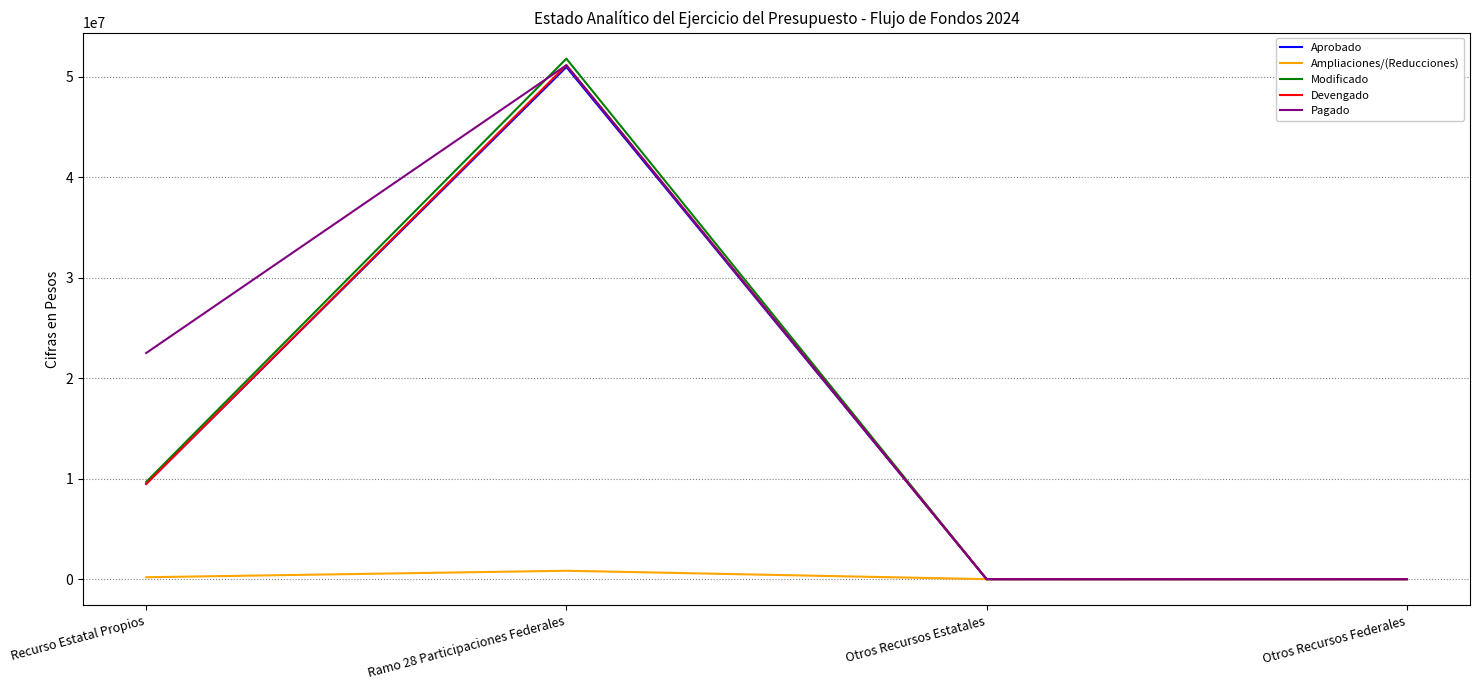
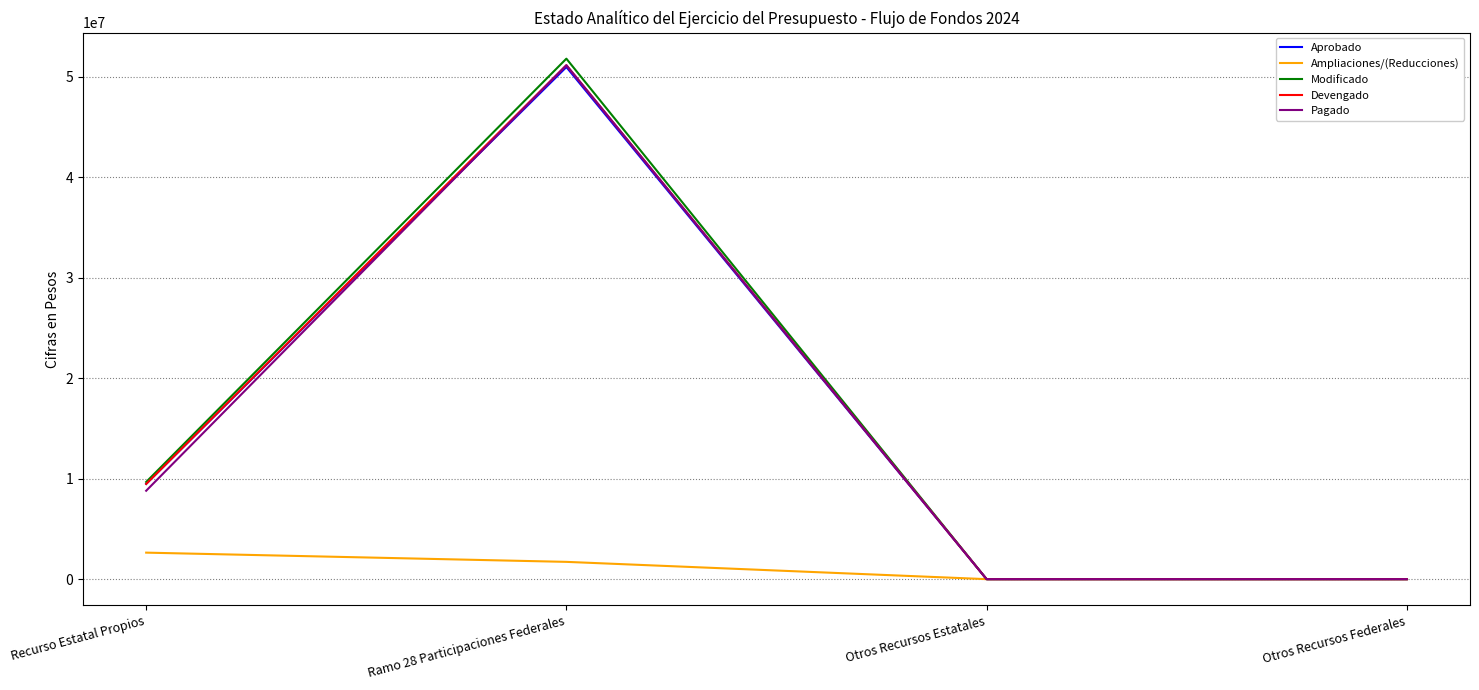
  {
    "Ampliaciones/(Reducciones)": {
-     "Recurso Estatal Propios": 200000,
-     "Ramo 28 Participaciones Federales": 800000
+     "Recurso Estatal Propios": 2600000,
+     "Ramo 28 Participaciones Federales": 1700000
    },
    "Modificado": {
      "Ramo 28 Participaciones Federales": 51800000
    },
    "Pagado": {
-     "Recurso Estatal Propios": 22500000
+     "Recurso Estatal Propios": 8800000
    }
  }
